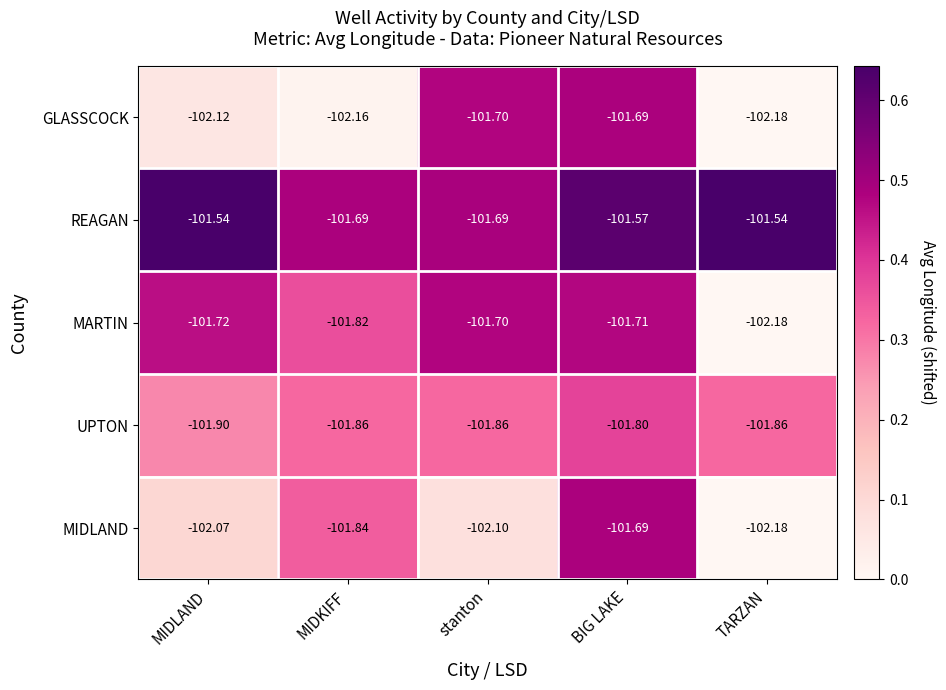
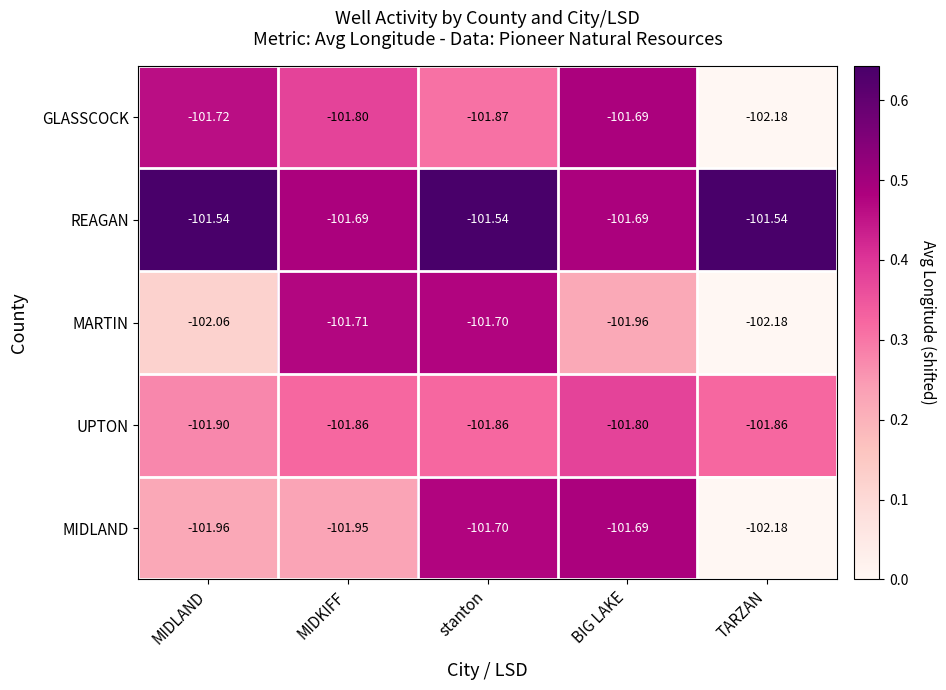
  {
    "GLASSCOCK": {
-     "MIDLAND": -102.12,
-     "MIDKIFF": -102.16,
-     "stanton": -101.70,
+     "MIDLAND": -101.72,
+     "MIDKIFF": -101.80,
+     "stanton": -101.87,
      "BIG LAKE": -101.69,
      "TARZAN": -102.18
    },
    "REAGAN": {
      "MIDLAND": -101.54,
      "MIDKIFF": -101.69,
-     "stanton": -101.69,
-     "BIG LAKE": -101.57,
+     "stanton": -101.54,
+     "BIG LAKE": -101.69,
      "TARZAN": -101.54
    },
    "MARTIN": {
-     "MIDLAND": -101.72,
-     "MIDKIFF": -101.82,
+     "MIDLAND": -102.06,
+     "MIDKIFF": -101.71,
      "stanton": -101.70,
-     "BIG LAKE": -101.71,
+     "BIG LAKE": -101.96,
      "TARZAN": -102.18
    },
    "UPTON": {
      "MIDLAND": -101.90,
      "MIDKIFF": -101.86,
      "stanton": -101.86,
      "BIG LAKE": -101.80,
      "TARZAN": -101.86
    },
    "MIDLAND": {
-     "MIDLAND": -102.07,
-     "MIDKIFF": -101.84,
-     "stanton": -102.10,
+     "MIDLAND": -101.96,
+     "MIDKIFF": -101.95,
+     "stanton": -101.70,
      "BIG LAKE": -101.69,
      "TARZAN": -102.18
    }
  }
